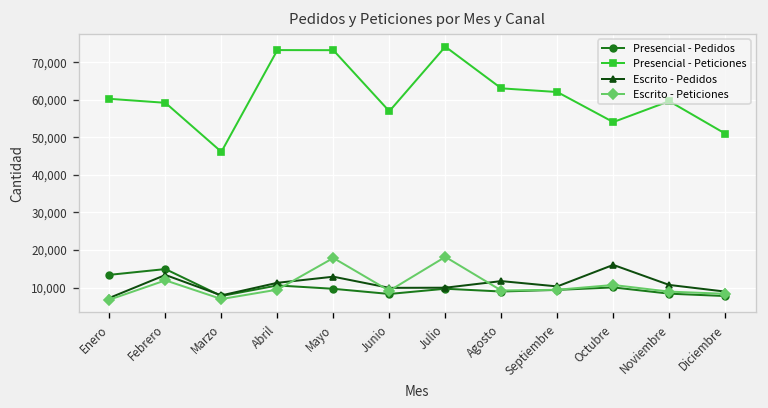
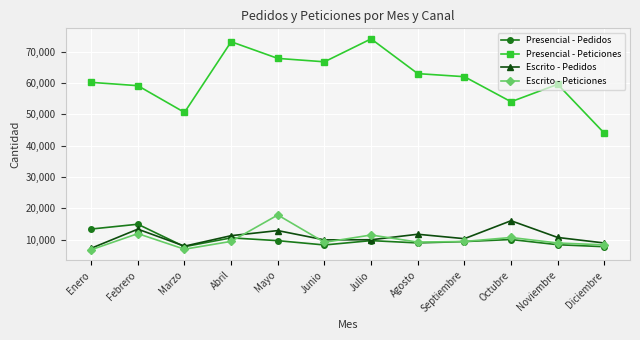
  {
    "Presencial - Peticiones": {
      "Enero": "60,000",
      "Febrero": "59,000",
-     "Marzo": "46,000",
+     "Marzo": "51,000",
      "Abril": "73,000",
-     "Mayo": "73,000",
-     "Junio": "57,000",
+     "Mayo": "68,000",
+     "Junio": "67,000",
      "Julio": "74,000",
      "Agosto": "63,000",
      "Septiembre": "62,000",
      "Octubre": "54,000",
-     "Diciembre": "51,000"
+     "Diciembre": "44,000"
    },
    "Escrito - Peticiones": {
      "Febrero": "12,000",
      "Abril": "9,000",
      "Mayo": "18,000",
-     "Julio": "18,000"
+     "Julio": "11,000"
    }
  }
